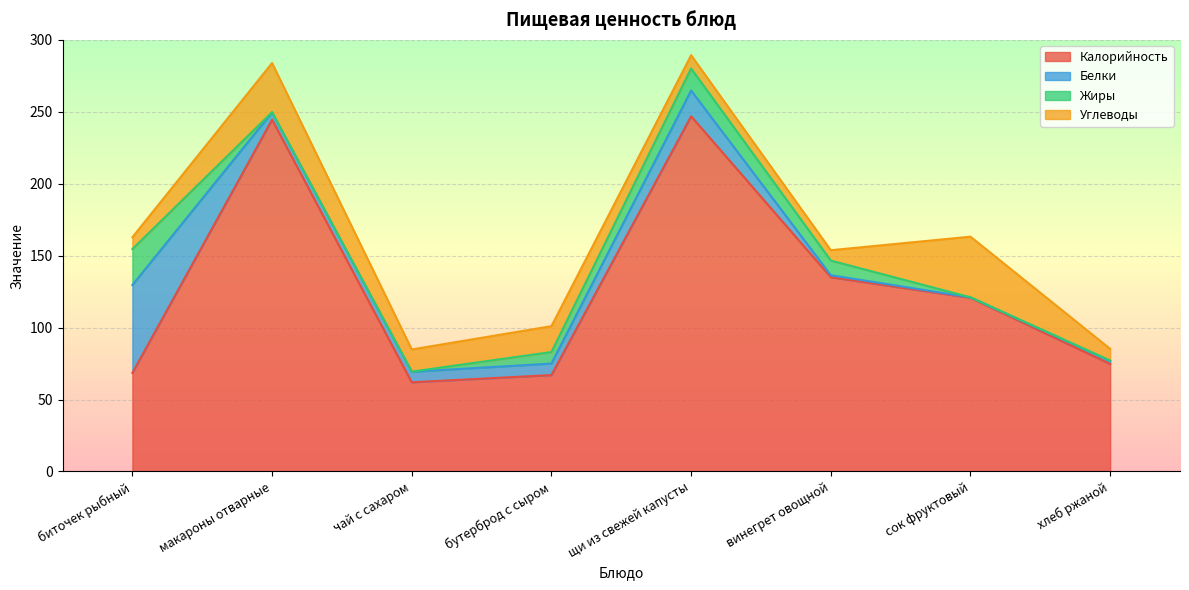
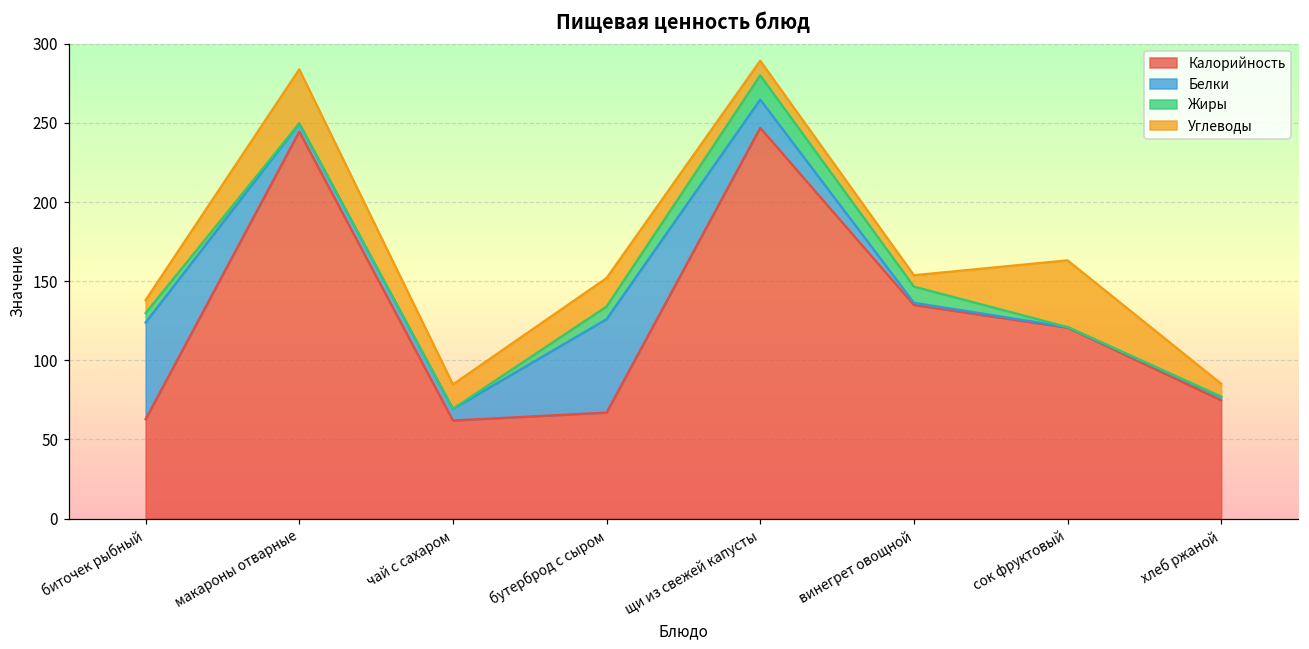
  {
    "Калорийность": {
-     "биточек рыбный": 69,
+     "биточек рыбный": 63,
      "макароны отварные": 245,
      "чай с сахаром": 62,
      "бутерброд с сыром": 67,
      "щи из свежей капусты": 247,
      "хлеб ржаной": 75
    },
    "Белки": {
      "биточек рыбный": 61,
-     "бутерброд с сыром": 8,
+     "бутерброд с сыром": 59,
      "щи из свежей капусты": 18
    },
    "Жиры": {
-     "биточек рыбный": 25,
+     "биточек рыбный": 6,
      "бутерброд с сыром": 8,
      "щи из свежей капусты": 15,
      "винегрет овощной": 10
    },
    "Углеводы": {
      "биточек рыбный": 8,
      "макароны отварные": 34,
      "чай с сахаром": 15,
      "бутерброд с сыром": 18,
      "щи из свежей капусты": 9,
      "винегрет овощной": 7,
      "сок фруктовый": 42,
      "хлеб ржаной": 8
    }
  }
